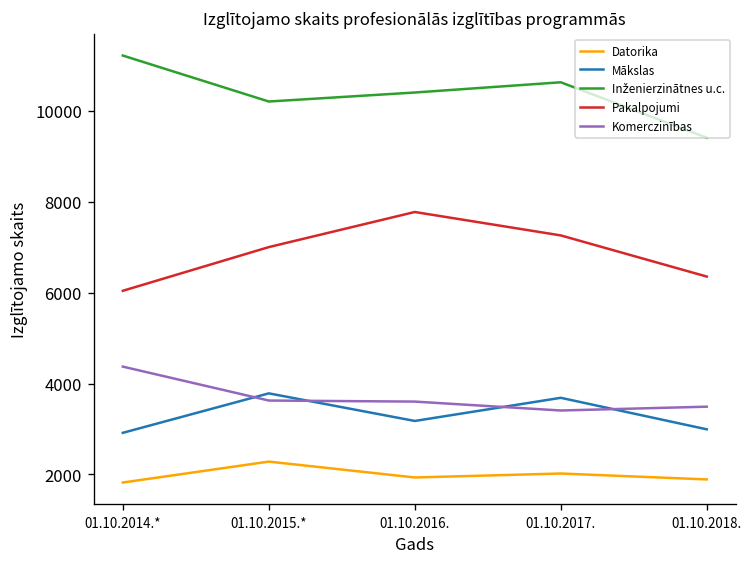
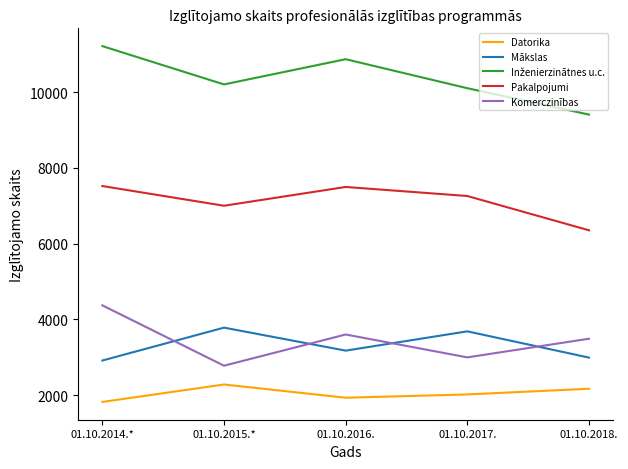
  {
    "Datorika": {
      "01.10.2014.*": 1800,
      "01.10.2015.*": 2300,
      "01.10.2016.": 1900,
      "01.10.2017.": 2000,
-     "01.10.2018.": 1900
+     "01.10.2018.": 2200
    },
    "Mākslas": {
      "01.10.2014.*": 2900,
      "01.10.2015.*": 3800,
      "01.10.2016.": 3200,
      "01.10.2017.": 3700,
      "01.10.2018.": 3000
    },
    "Inženierzinātnes u.c.": {
      "01.10.2014.*": 11200,
      "01.10.2015.*": 10200,
-     "01.10.2016.": 10400,
-     "01.10.2017.": 10600,
+     "01.10.2016.": 10900,
+     "01.10.2017.": 10100,
      "01.10.2018.": 9400
    },
    "Pakalpojumi": {
-     "01.10.2014.*": 6000,
+     "01.10.2014.*": 7500,
      "01.10.2015.*": 7000,
-     "01.10.2016.": 7800,
+     "01.10.2016.": 7500,
      "01.10.2017.": 7300,
      "01.10.2018.": 6400
    },
    "Komerczinības": {
      "01.10.2014.*": 4400,
-     "01.10.2015.*": 3600,
+     "01.10.2015.*": 2800,
      "01.10.2016.": 3600,
-     "01.10.2017.": 3400,
+     "01.10.2017.": 3000,
      "01.10.2018.": 3500
    }
  }
